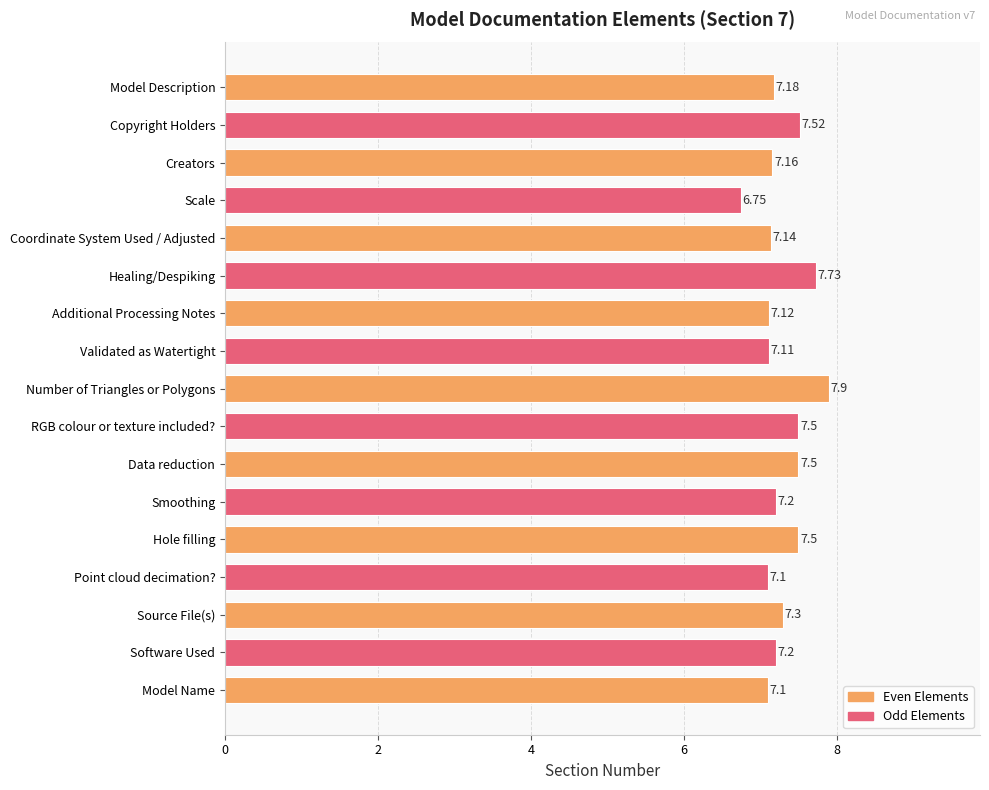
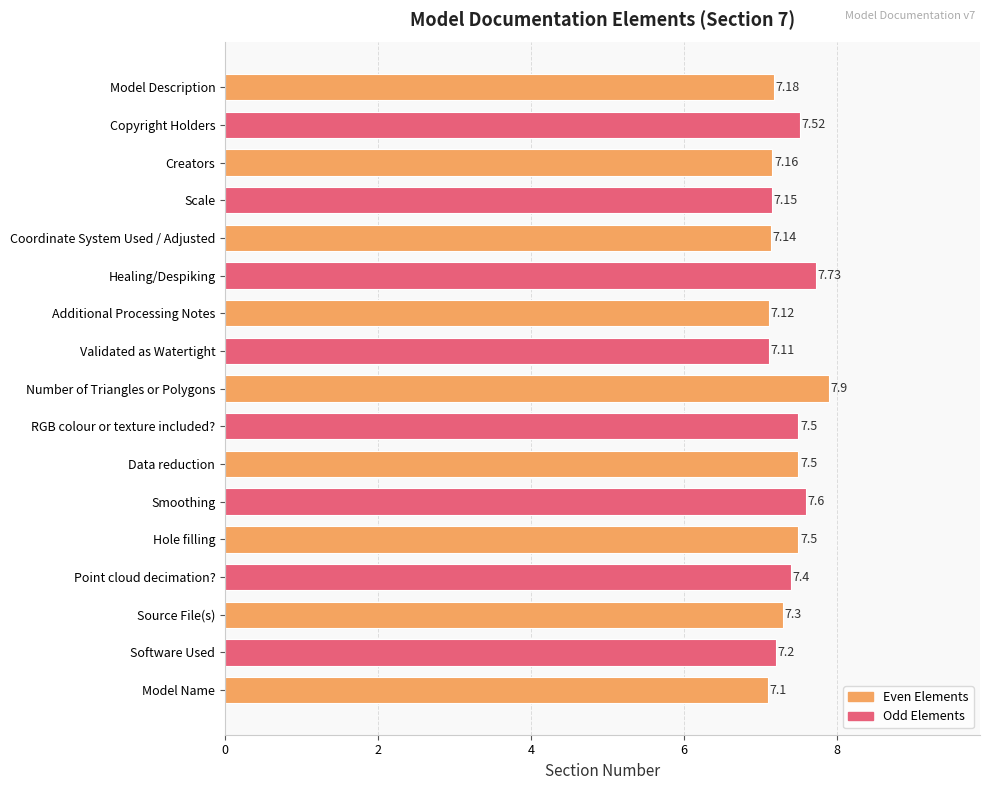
  {
    "Model Description": 7.18,
    "Copyright Holders": 7.52,
    "Creators": 7.16,
-   "Scale": 6.75,
+   "Scale": 7.15,
    "Coordinate System Used / Adjusted": 7.14,
    "Healing/Despiking": 7.73,
    "Additional Processing Notes": 7.12,
    "Validated as Watertight": 7.11,
    "Number of Triangles or Polygons": 7.9,
    "RGB colour or texture included?": 7.5,
    "Data reduction": 7.5,
-   "Smoothing": 7.2,
+   "Smoothing": 7.6,
    "Hole filling": 7.5,
-   "Point cloud decimation?": 7.1,
+   "Point cloud decimation?": 7.4,
    "Source File(s)": 7.3,
    "Software Used": 7.2,
    "Model Name": 7.1
  }
